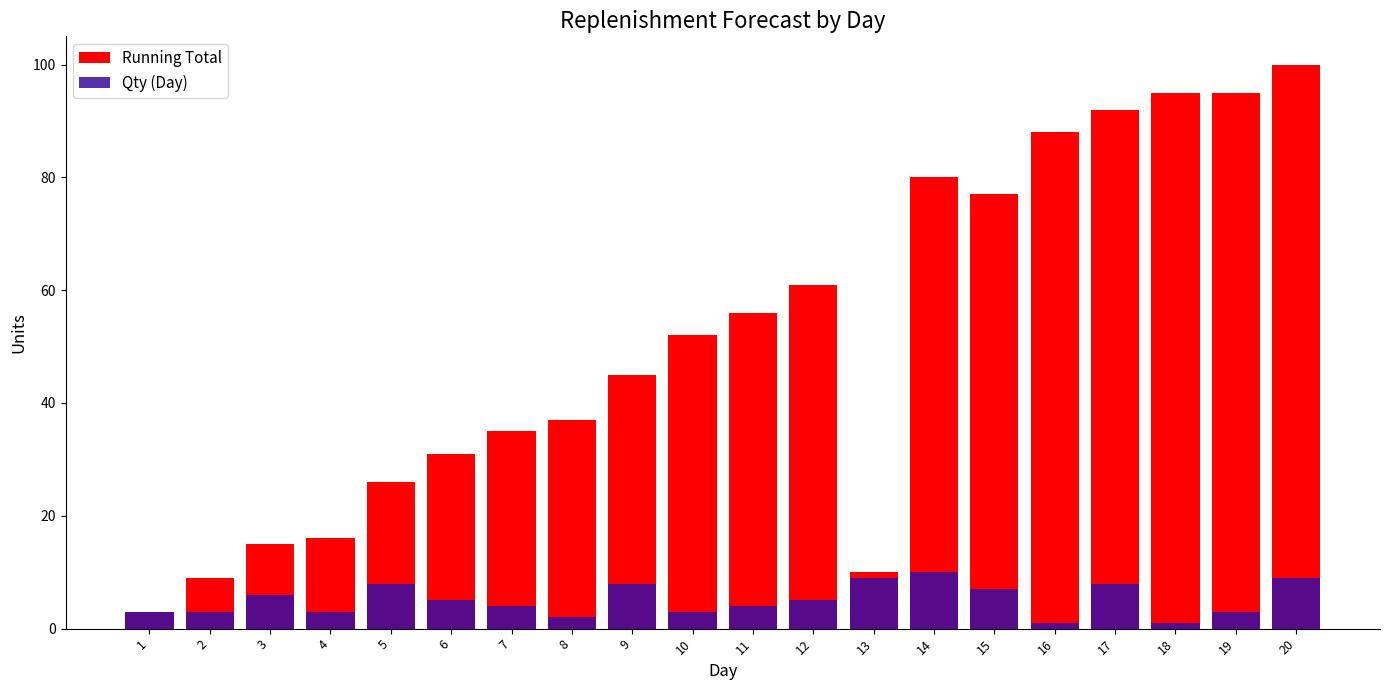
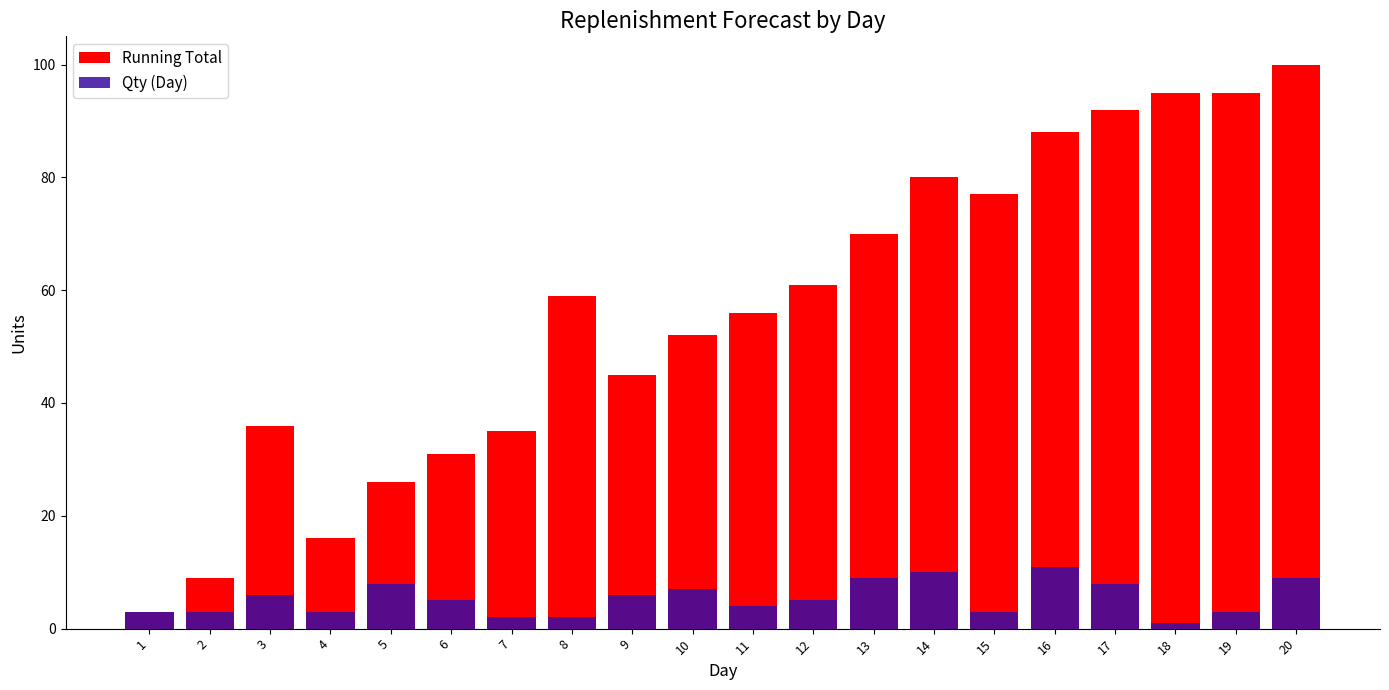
  {
    "Running Total": {
      "1": 3,
      "2": 9,
-     "3": 15,
+     "3": 36,
      "4": 16,
      "5": 26,
      "6": 31,
      "7": 35,
-     "8": 37,
+     "8": 59,
      "9": 45,
      "10": 52,
      "11": 56,
      "12": 61,
-     "13": 10,
+     "13": 70,
      "14": 80,
      "15": 77,
      "16": 88,
      "17": 92,
      "18": 95,
      "19": 95,
      "20": 100
    },
    "Qty (Day)": {
      "1": 3,
-     "7": 4,
-     "9": 8,
-     "10": 3,
-     "15": 7,
-     "16": 1
+     "7": 2,
+     "9": 6,
+     "10": 7,
+     "15": 3,
+     "16": 11
    }
  }
